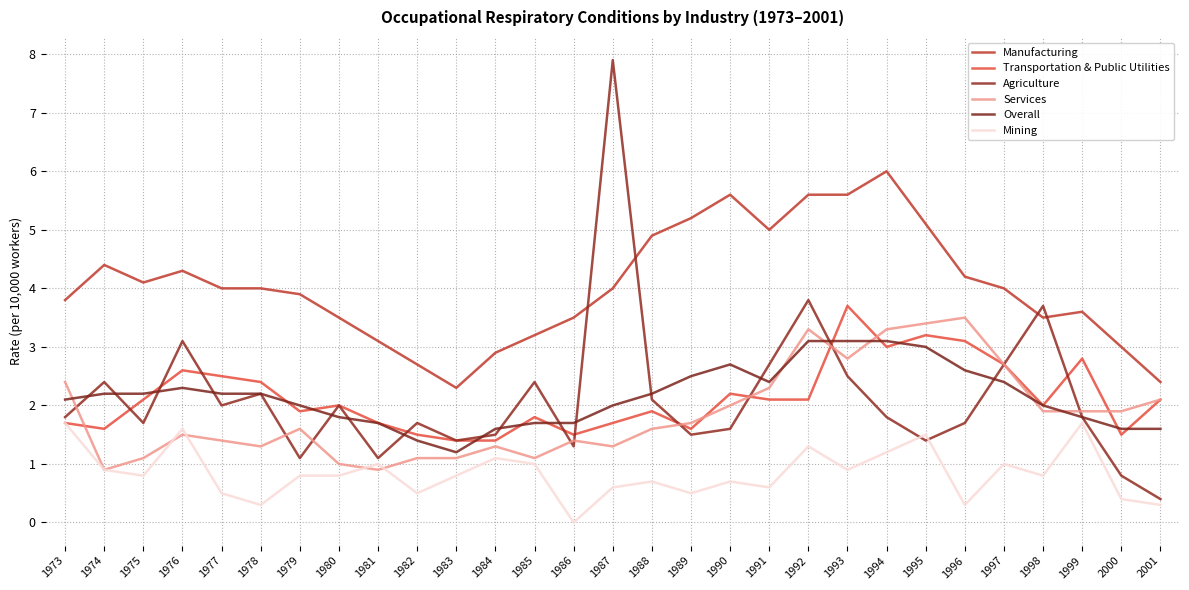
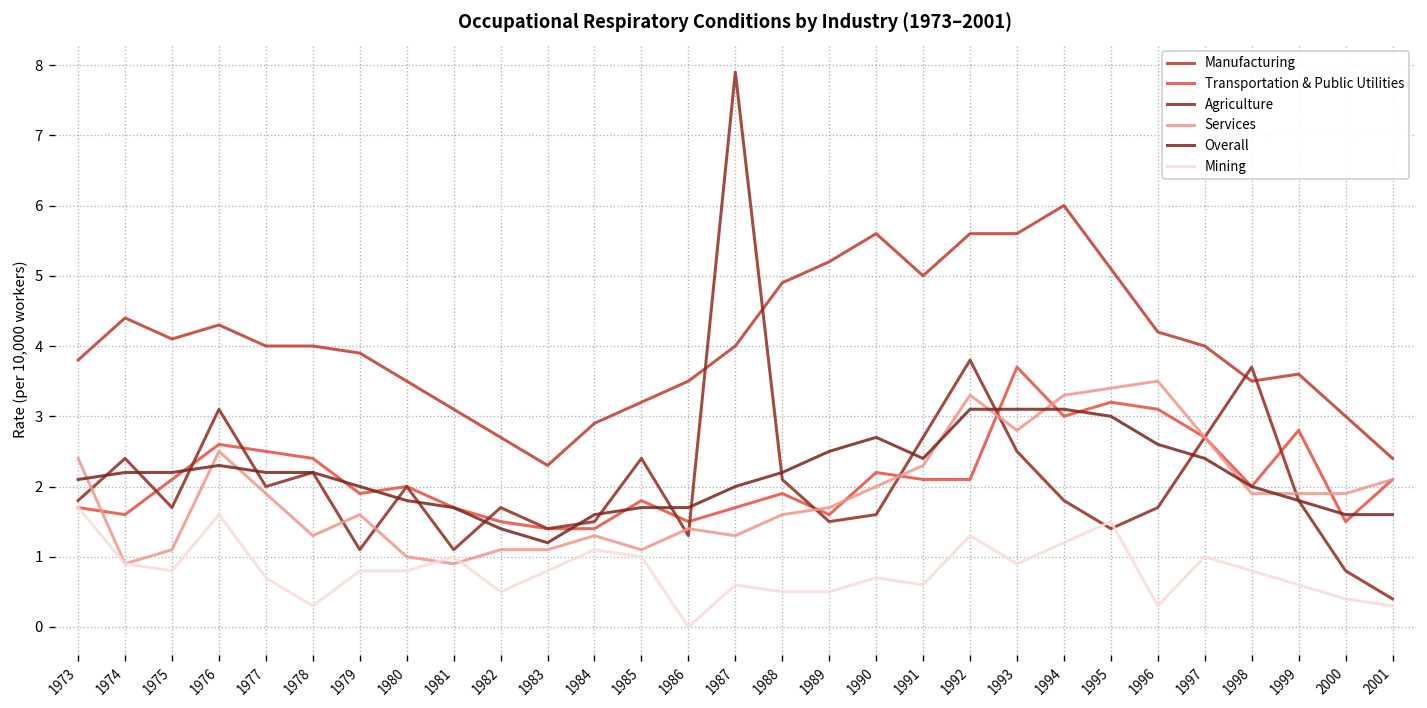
  {
    "Services": {
      "1973": 2.4,
      "1975": 1.1,
-     "1976": 1.5,
-     "1977": 1.4,
+     "1976": 2.5,
+     "1977": 1.9,
      "1978": 1.3,
      "1979": 1.6,
      "1980": 1.0,
      "1981": 0.9,
      "1982": 1.1,
      "1983": 1.1,
      "1984": 1.3,
      "1985": 1.1,
      "1986": 1.4,
      "1987": 1.3,
      "1988": 1.6,
      "1989": 1.7,
      "1990": 2.0,
      "1991": 2.3,
      "1992": 3.3,
      "1993": 2.8,
      "1994": 3.3,
      "1995": 3.4,
      "1996": 3.5,
      "1998": 1.9,
      "1999": 1.9,
      "2000": 1.9
    },
    "Mining": {
      "1975": 0.8,
      "1976": 1.6,
-     "1977": 0.5,
+     "1977": 0.7,
      "1978": 0.3,
      "1979": 0.8,
      "1980": 0.8,
      "1981": 1.0,
      "1982": 0.5,
      "1983": 0.8,
      "1984": 1.1,
      "1985": 1.0,
      "1986": 0.0,
      "1987": 0.6,
-     "1988": 0.7,
+     "1988": 0.5,
      "1989": 0.5,
      "1990": 0.7,
      "1991": 0.6,
      "1992": 1.3,
      "1993": 0.9,
      "1994": 1.2,
      "1995": 1.5,
      "1996": 0.3,
      "1997": 1.0,
      "1998": 0.8,
-     "1999": 1.7,
+     "1999": 0.6,
      "2000": 0.4,
      "2001": 0.3
    }
  }
